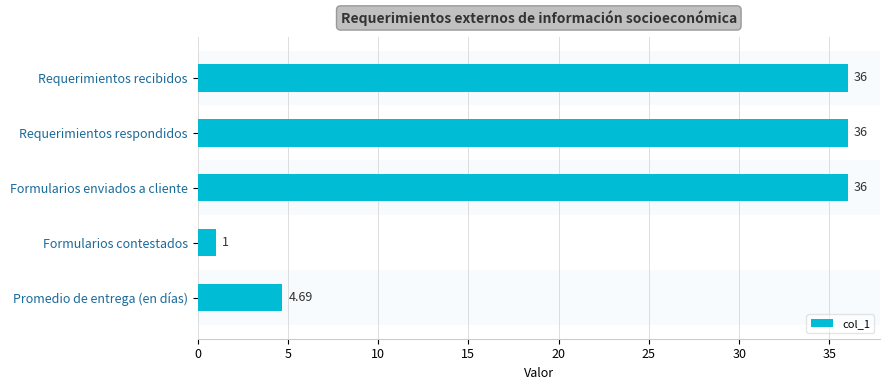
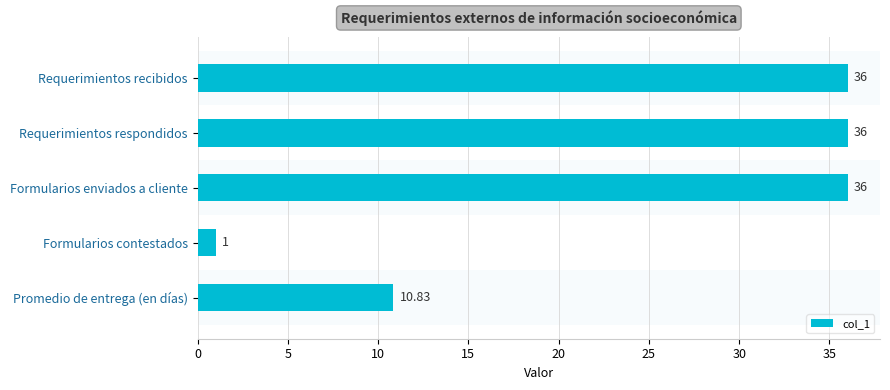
  {
    "Requerimientos recibidos": 36,
    "Requerimientos respondidos": 36,
    "Formularios enviados a cliente": 36,
    "Formularios contestados": 1,
-   "Promedio de entrega (en días)": 4.69
+   "Promedio de entrega (en días)": 10.83
  }
